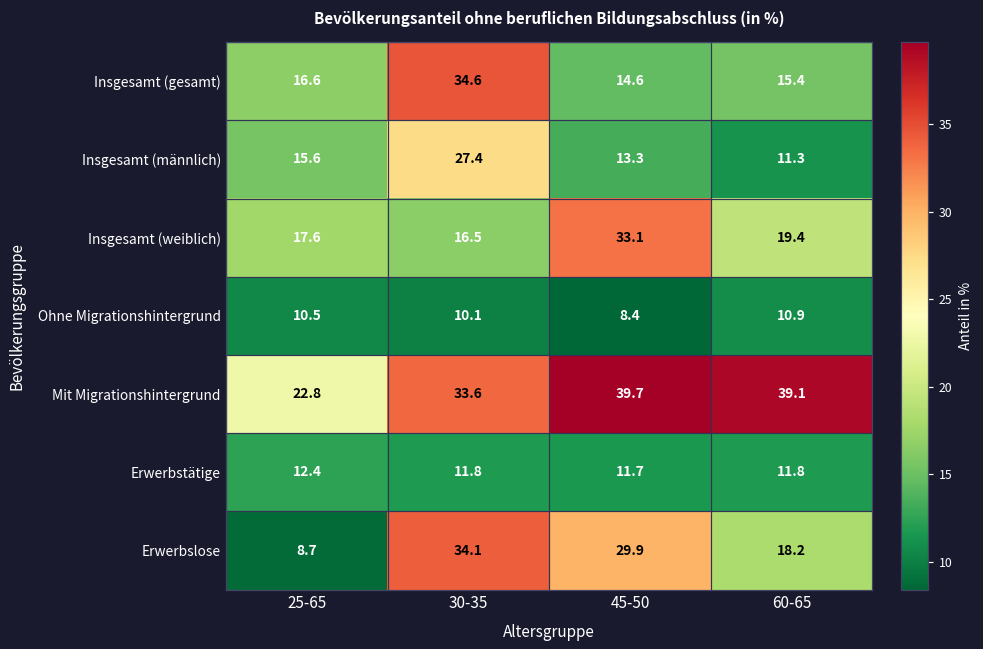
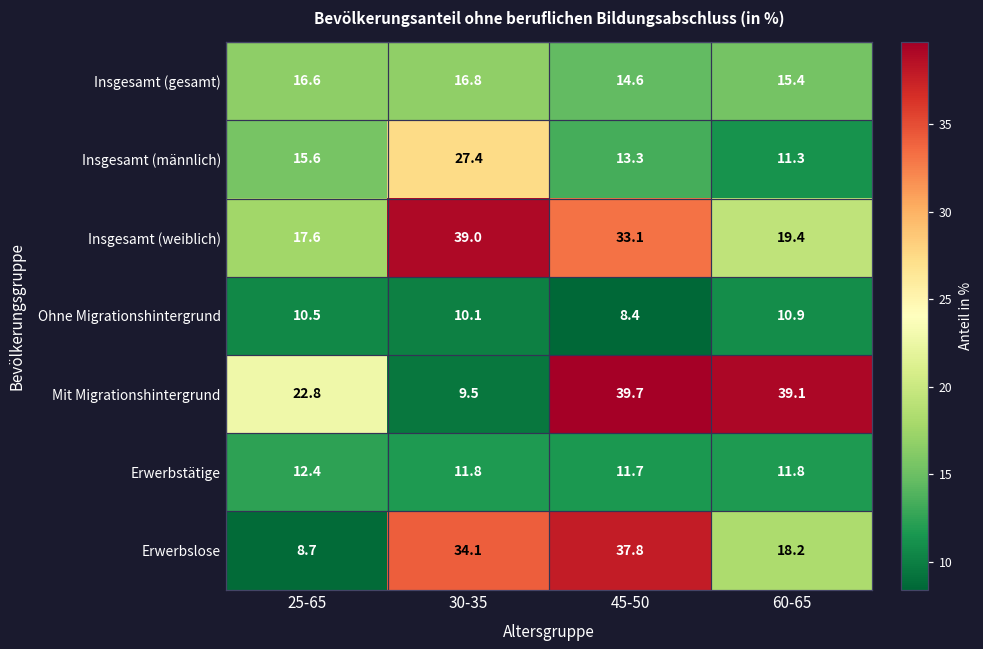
  {
    "Insgesamt (gesamt)": {
      "25-65": 16.6,
-     "30-35": 34.6,
+     "30-35": 16.8,
      "45-50": 14.6,
      "60-65": 15.4
    },
    "Insgesamt (männlich)": {
      "25-65": 15.6,
      "30-35": 27.4,
      "45-50": 13.3,
      "60-65": 11.3
    },
    "Insgesamt (weiblich)": {
      "25-65": 17.6,
-     "30-35": 16.5,
+     "30-35": 39.0,
      "45-50": 33.1,
      "60-65": 19.4
    },
    "Ohne Migrationshintergrund": {
      "25-65": 10.5,
      "30-35": 10.1,
      "45-50": 8.4,
      "60-65": 10.9
    },
    "Mit Migrationshintergrund": {
      "25-65": 22.8,
-     "30-35": 33.6,
+     "30-35": 9.5,
      "45-50": 39.7,
      "60-65": 39.1
    },
    "Erwerbstätige": {
      "25-65": 12.4,
      "30-35": 11.8,
      "45-50": 11.7,
      "60-65": 11.8
    },
    "Erwerbslose": {
      "25-65": 8.7,
      "30-35": 34.1,
-     "45-50": 29.9,
+     "45-50": 37.8,
      "60-65": 18.2
    }
  }
